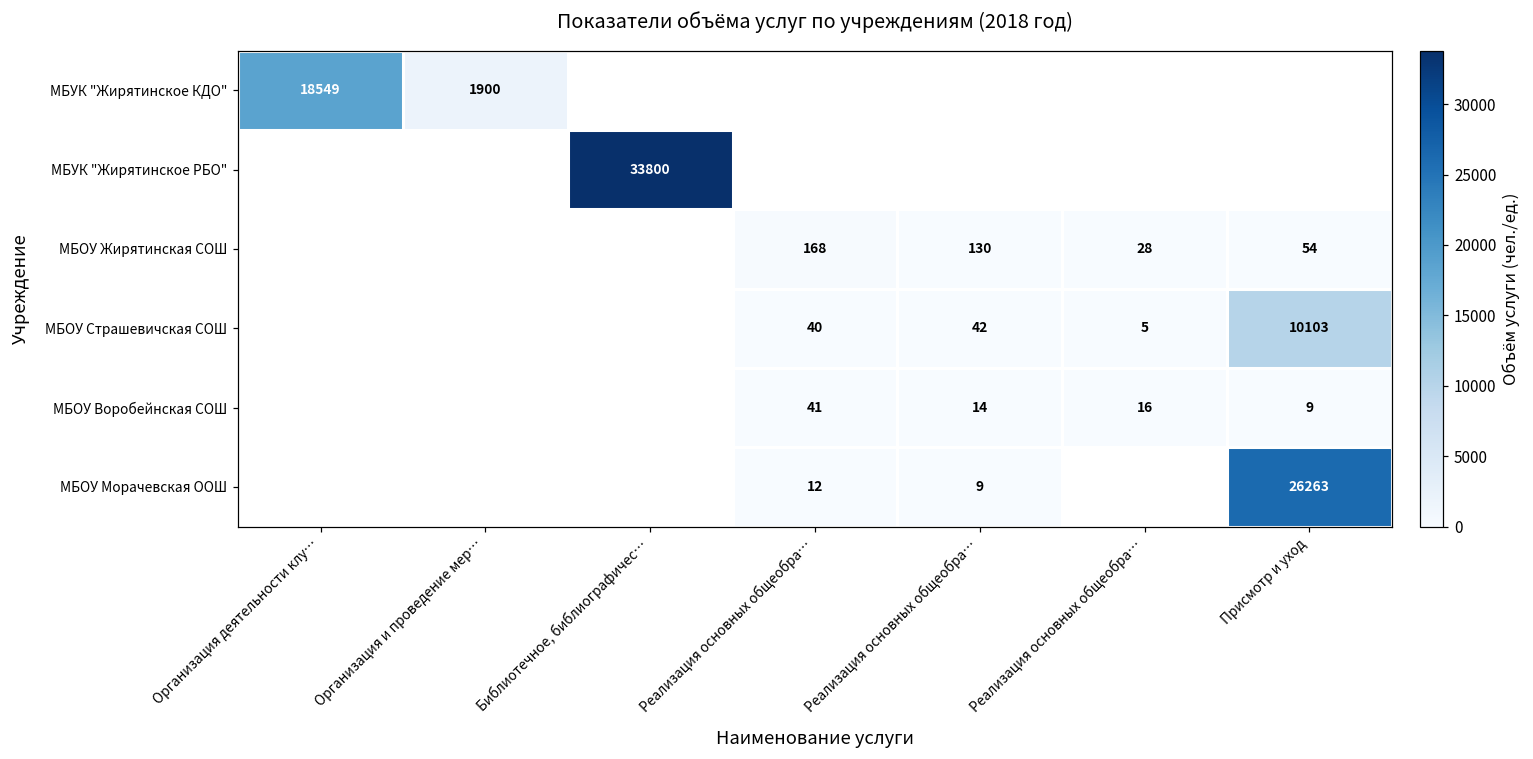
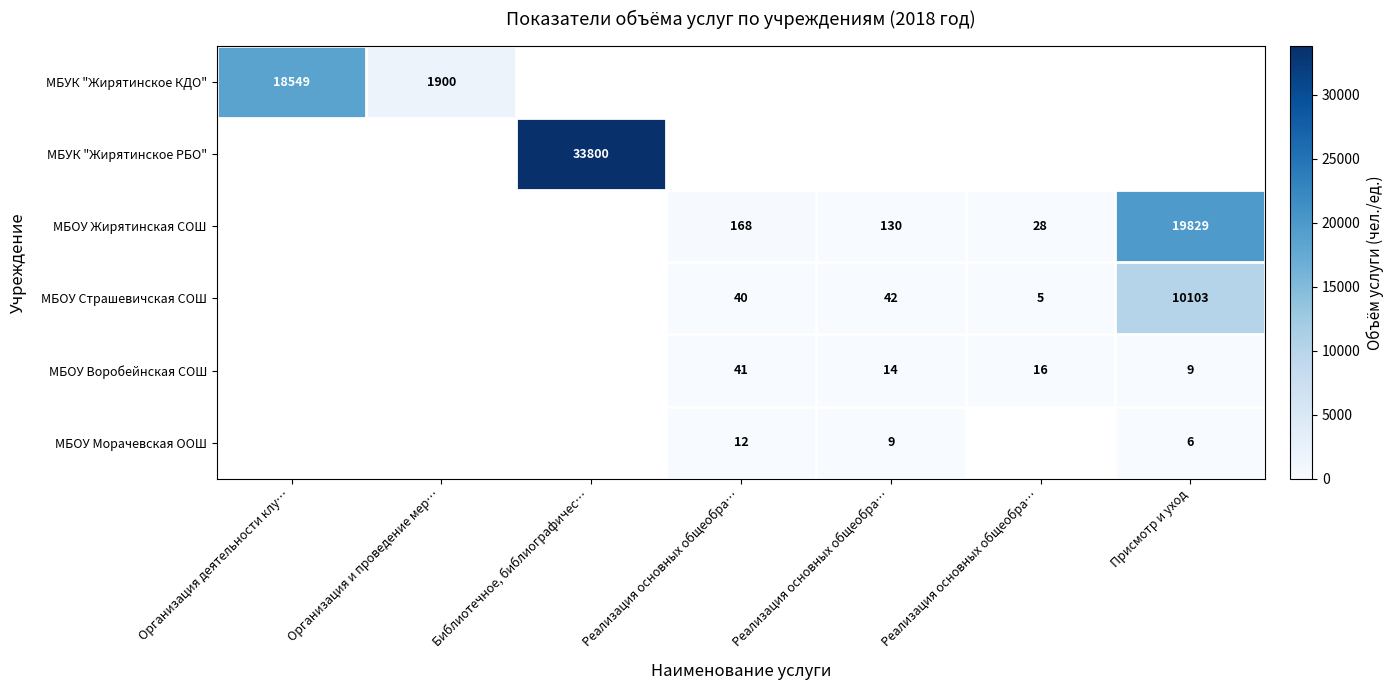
  {
    "МБУК \"Жирятинское КДО\"": {
      "Организация деятельности клу…": 18549,
      "Организация и проведение мер…": 1900
    },
    "МБУК \"Жирятинское РБО\"": {
      "Библиотечное, библиографичес…": 33800
    },
    "МБОУ Жирятинская СОШ": {
-     "Присмотр и уход": 54
+     "Присмотр и уход": 19829
    },
    "МБОУ Страшевичская СОШ": {
      "Присмотр и уход": 10103
    },
    "МБОУ Воробейнская СОШ": {
      "Присмотр и уход": 9
    },
    "МБОУ Морачевская ООШ": {
-     "Присмотр и уход": 26263
+     "Присмотр и уход": 6
    }
  }
